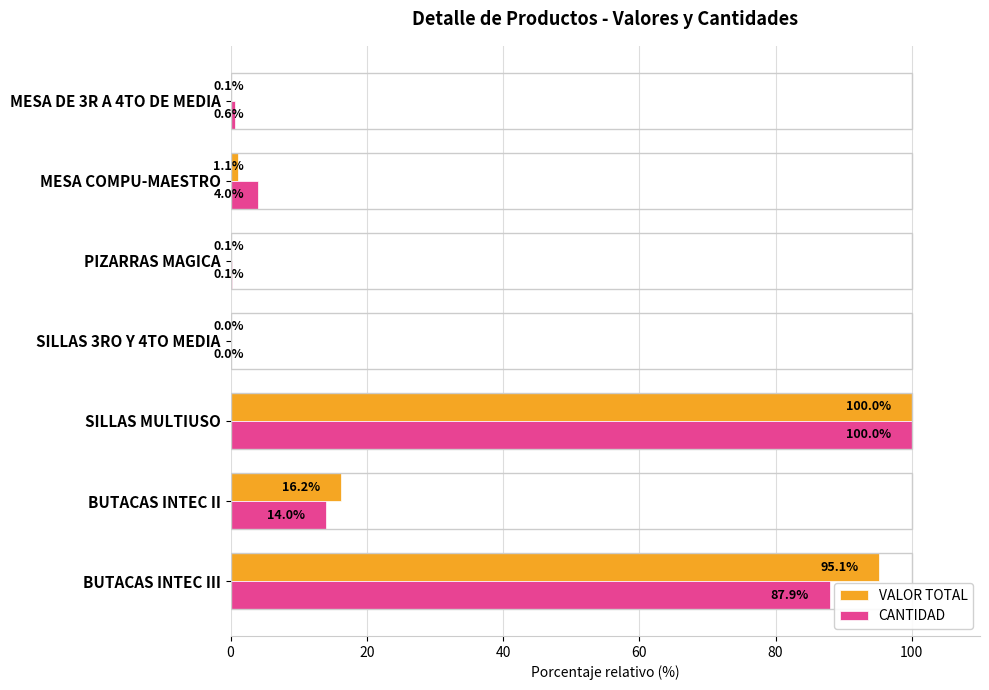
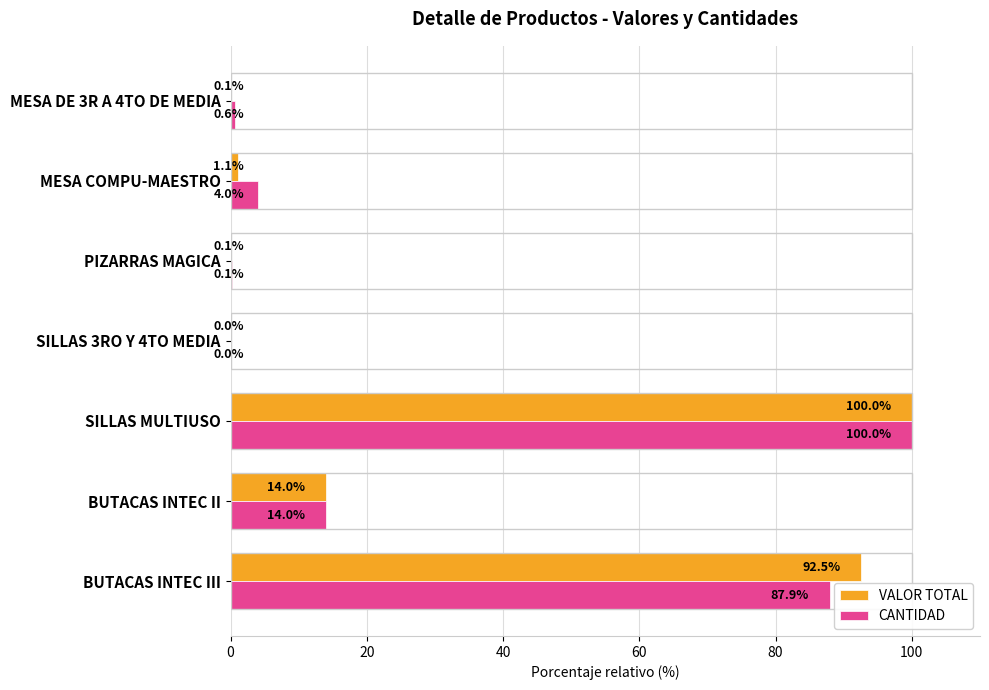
  {
    "VALOR TOTAL": {
      "MESA DE 3R A 4TO DE MEDIA": "0.1%",
      "MESA COMPU-MAESTRO": "1.1%",
      "PIZARRAS MAGICA": "0.1%",
      "SILLAS 3RO Y 4TO MEDIA": "0.0%",
      "SILLAS MULTIUSO": "100.0%",
-     "BUTACAS INTEC II": "16.2%",
-     "BUTACAS INTEC III": "95.1%"
+     "BUTACAS INTEC II": "14.0%",
+     "BUTACAS INTEC III": "92.5%"
    },
    "CANTIDAD": {
      "MESA DE 3R A 4TO DE MEDIA": "0.6%",
      "MESA COMPU-MAESTRO": "4.0%",
      "PIZARRAS MAGICA": "0.1%",
      "SILLAS 3RO Y 4TO MEDIA": "0.0%",
      "SILLAS MULTIUSO": "100.0%",
      "BUTACAS INTEC II": "14.0%",
      "BUTACAS INTEC III": "87.9%"
    }
  }
